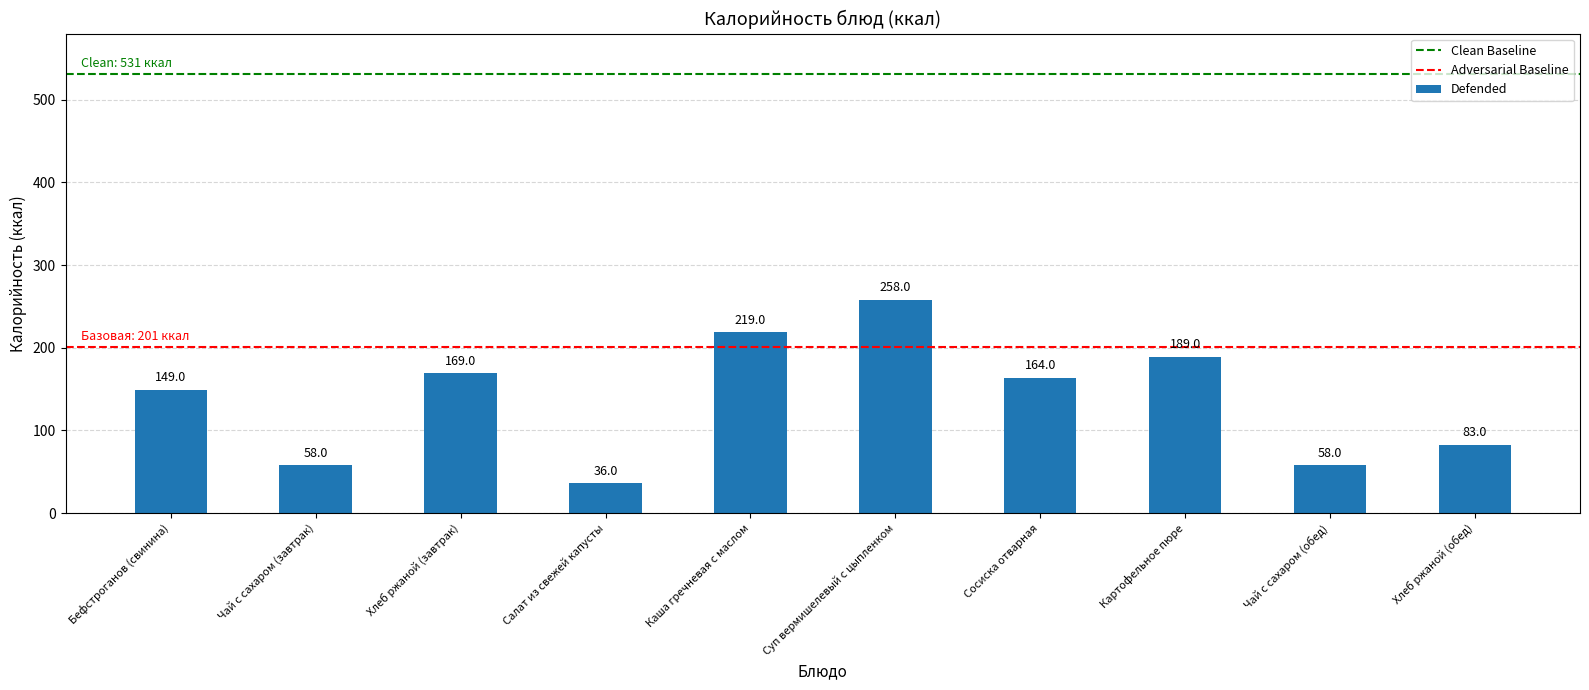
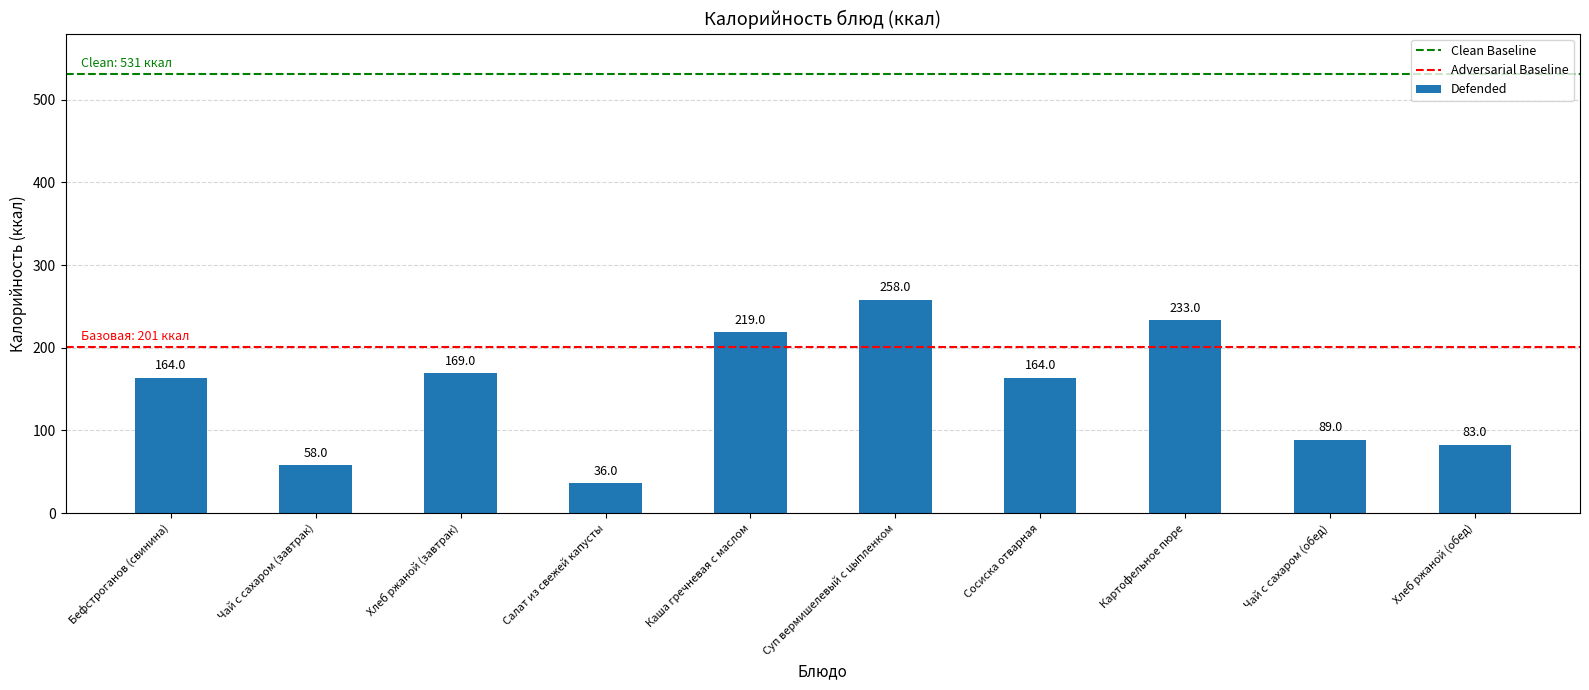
  {
-   "Бефстроганов (свинина)": 149.0,
+   "Бефстроганов (свинина)": 164.0,
    "Чай с сахаром (завтрак)": 58.0,
    "Хлеб ржаной (завтрак)": 169.0,
    "Салат из свежей капусты": 36.0,
    "Каша гречневая с маслом": 219.0,
    "Суп вермишелевый с цыпленком": 258.0,
    "Сосиска отварная": 164.0,
-   "Картофельное пюре": 189.0,
-   "Чай с сахаром (обед)": 58.0,
+   "Картофельное пюре": 233.0,
+   "Чай с сахаром (обед)": 89.0,
    "Хлеб ржаной (обед)": 83.0
  }
